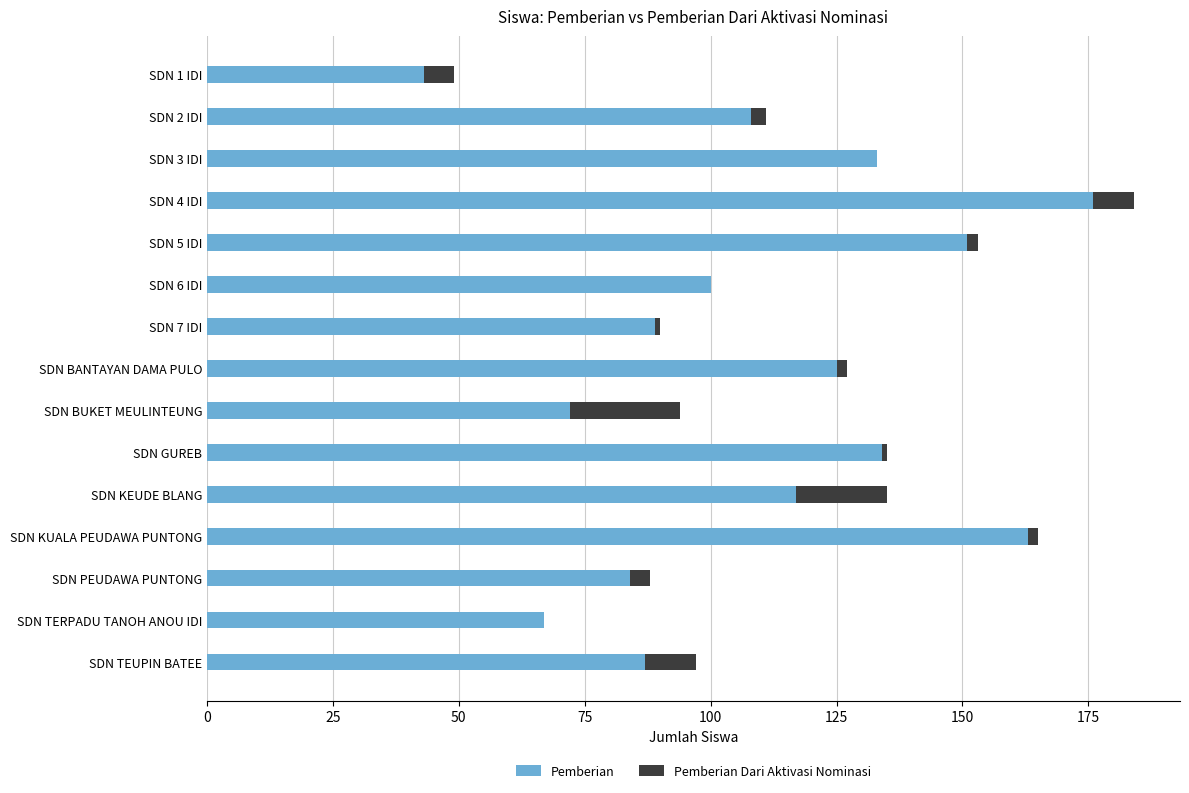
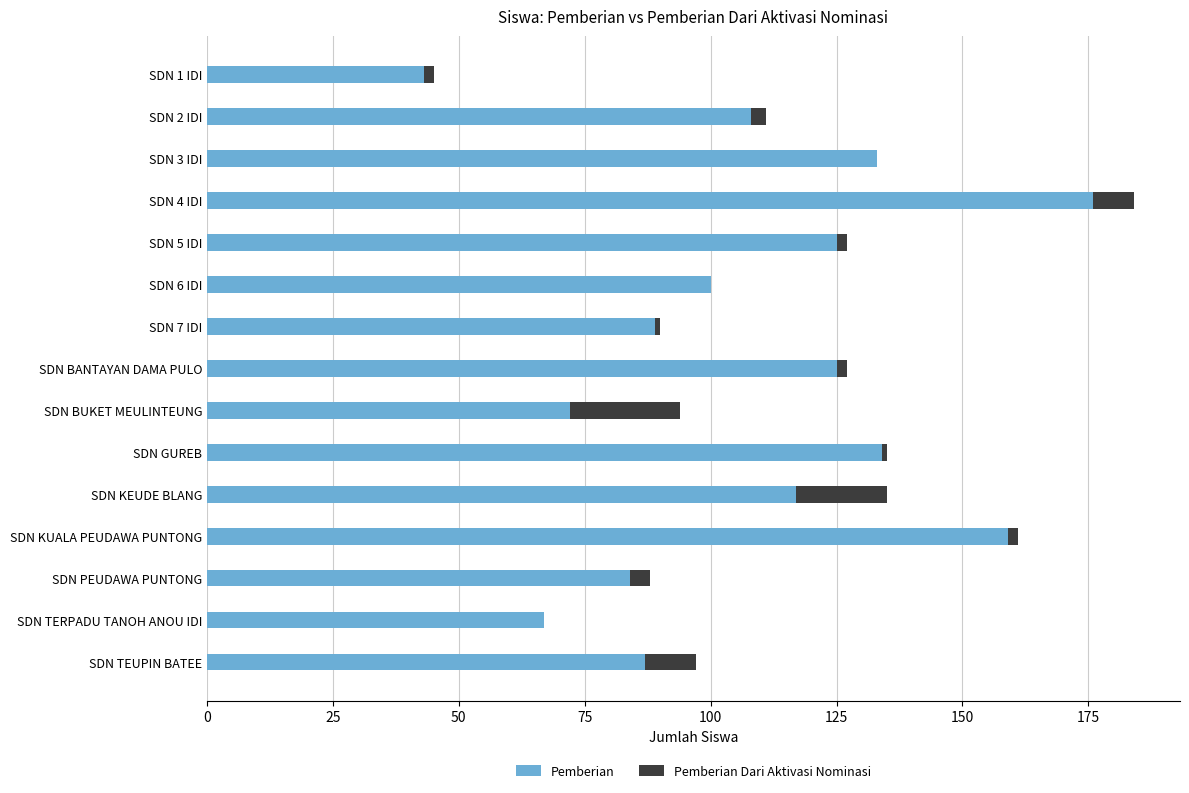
  {
    "Pemberian": {
      "SDN 1 IDI": 43,
      "SDN 2 IDI": 108,
      "SDN 3 IDI": 133,
      "SDN 4 IDI": 176,
-     "SDN 5 IDI": 151,
+     "SDN 5 IDI": 125,
      "SDN 6 IDI": 100,
      "SDN 7 IDI": 89,
      "SDN BANTAYAN DAMA PULO": 125,
      "SDN BUKET MEULINTEUNG": 72,
      "SDN GUREB": 134,
      "SDN KEUDE BLANG": 117,
-     "SDN KUALA PEUDAWA PUNTONG": 163,
+     "SDN KUALA PEUDAWA PUNTONG": 159,
      "SDN PEUDAWA PUNTONG": 84,
      "SDN TERPADU TANOH ANOU IDI": 67,
      "SDN TEUPIN BATEE": 87
    },
    "Pemberian Dari Aktivasi Nominasi": {
-     "SDN 1 IDI": 6,
+     "SDN 1 IDI": 2,
      "SDN 2 IDI": 3,
      "SDN 3 IDI": 0,
      "SDN 4 IDI": 8,
      "SDN 5 IDI": 2,
      "SDN 6 IDI": 0,
      "SDN 7 IDI": 1,
      "SDN BANTAYAN DAMA PULO": 2,
      "SDN BUKET MEULINTEUNG": 22,
      "SDN GUREB": 1,
      "SDN KEUDE BLANG": 18,
      "SDN KUALA PEUDAWA PUNTONG": 2,
      "SDN PEUDAWA PUNTONG": 4,
      "SDN TERPADU TANOH ANOU IDI": 0,
      "SDN TEUPIN BATEE": 10
    }
  }
